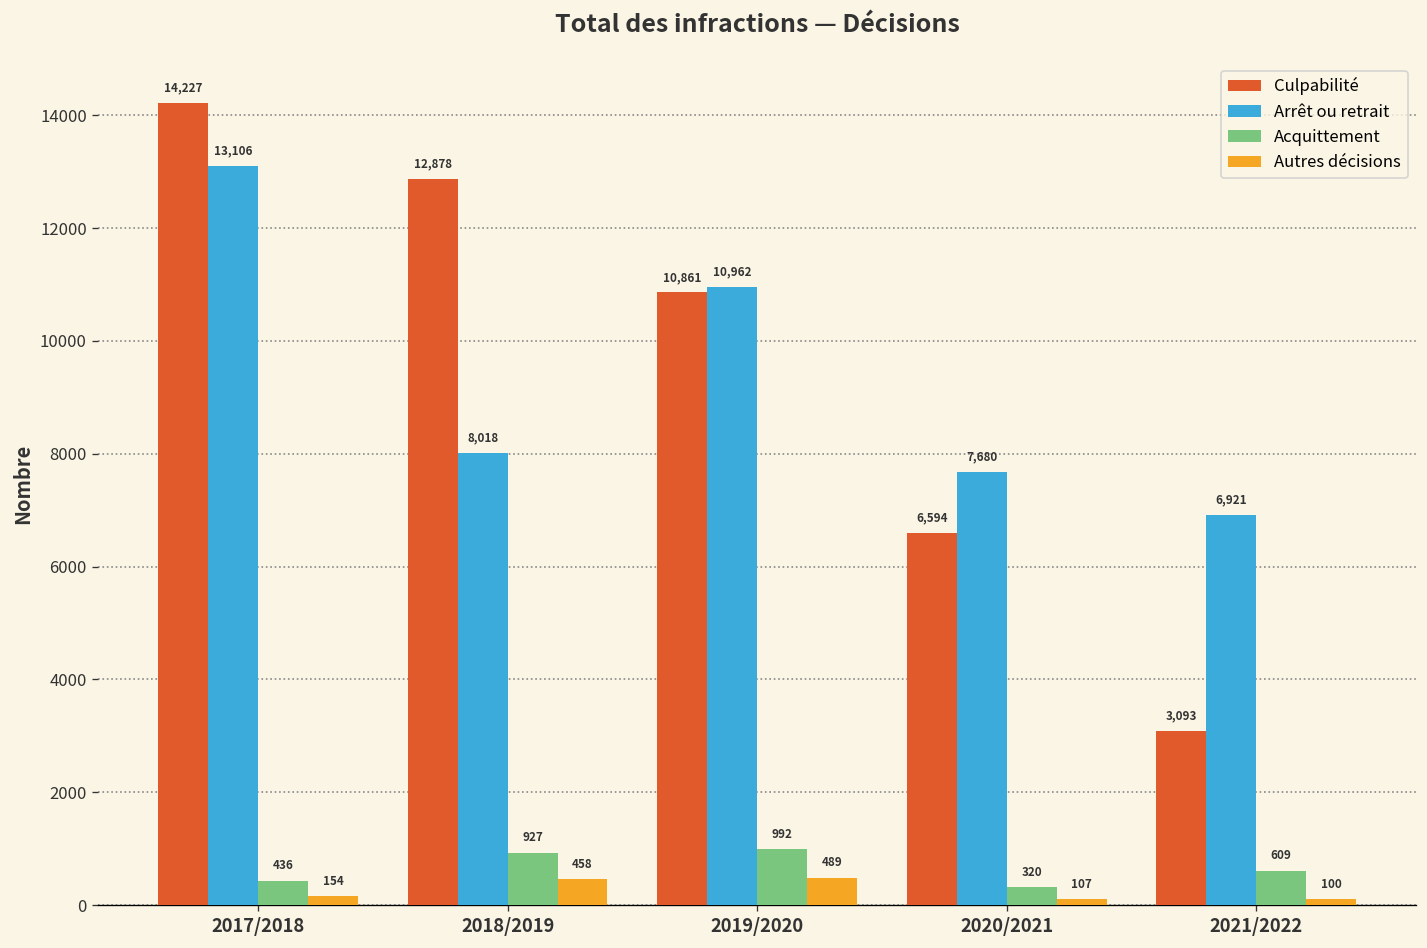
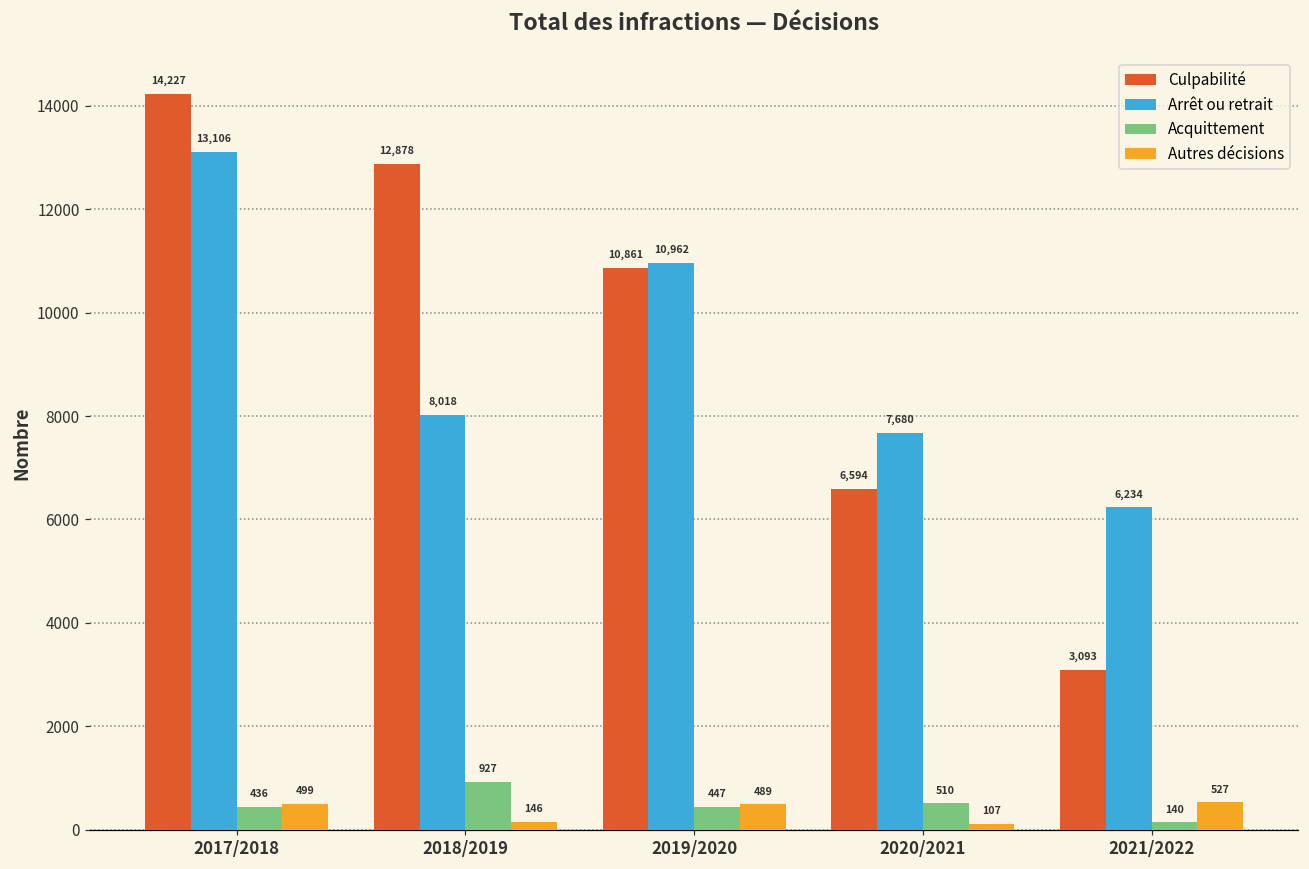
  {
    "Culpabilité": {
      "2017/2018": "14,227",
      "2018/2019": "12,878",
      "2019/2020": "10,861",
      "2020/2021": "6,594",
      "2021/2022": "3,093"
    },
    "Arrêt ou retrait": {
      "2017/2018": "13,106",
      "2018/2019": "8,018",
      "2019/2020": "10,962",
      "2020/2021": "7,680",
-     "2021/2022": "6,921"
+     "2021/2022": "6,234"
    },
    "Acquittement": {
      "2017/2018": "436",
      "2018/2019": "927",
-     "2019/2020": "992",
-     "2020/2021": "320",
-     "2021/2022": "609"
+     "2019/2020": "447",
+     "2020/2021": "510",
+     "2021/2022": "140"
    },
    "Autres décisions": {
-     "2017/2018": "154",
-     "2018/2019": "458",
+     "2017/2018": "499",
+     "2018/2019": "146",
      "2019/2020": "489",
      "2020/2021": "107",
-     "2021/2022": "100"
+     "2021/2022": "527"
    }
  }
